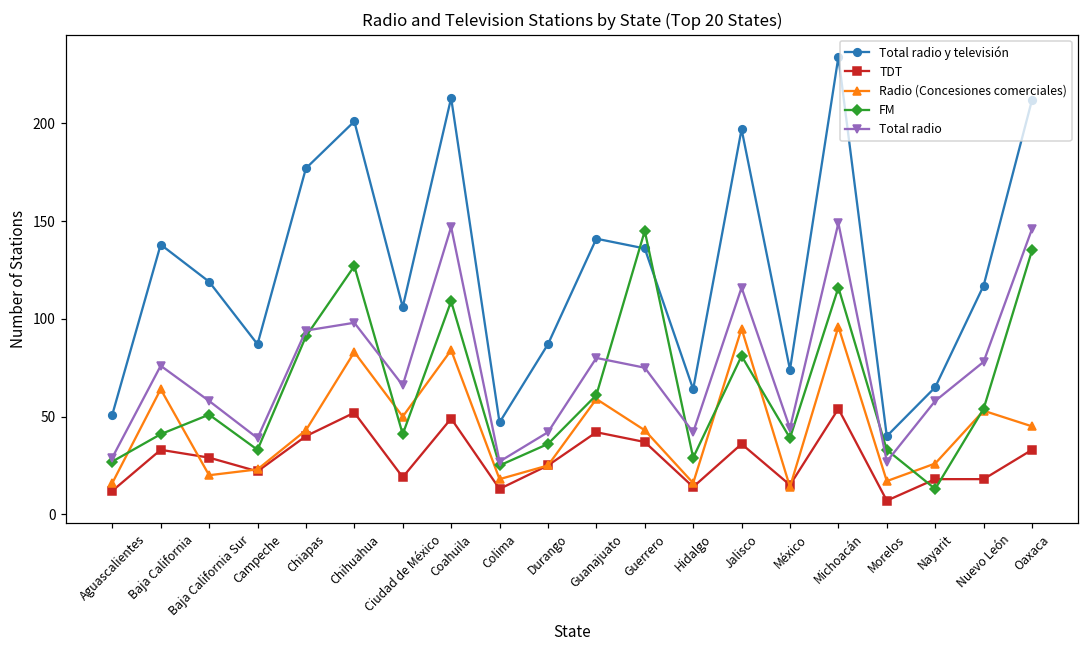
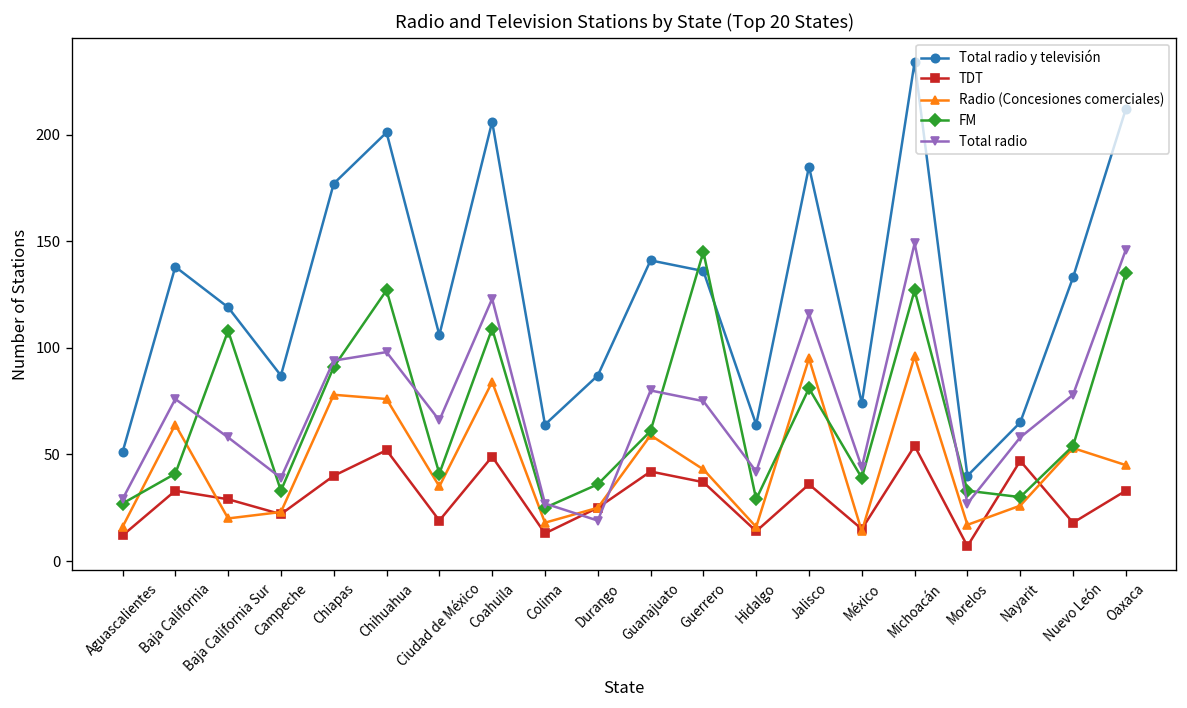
  {
    "Total radio y televisión": {
      "Aguascalientes": 51,
      "Baja California": 138,
      "Baja California Sur": 119,
      "Campeche": 87,
      "Chiapas": 177,
      "Chihuahua": 201,
      "Ciudad de México": 106,
-     "Coahuila": 213,
-     "Colima": 47,
+     "Coahuila": 206,
+     "Colima": 64,
      "Durango": 87,
      "Guanajuato": 141,
      "Guerrero": 136,
      "Hidalgo": 64,
-     "Jalisco": 197,
+     "Jalisco": 185,
      "México": 74,
      "Michoacán": 234,
      "Morelos": 40,
      "Nayarit": 65,
-     "Nuevo León": 117
+     "Nuevo León": 133
    },
    "TDT": {
      "Aguascalientes": 12,
      "Baja California": 33,
      "Baja California Sur": 29,
      "Chiapas": 40,
      "Chihuahua": 52,
      "Ciudad de México": 19,
      "Coahuila": 49,
      "Colima": 13,
      "Guanajuato": 42,
      "Guerrero": 37,
      "Hidalgo": 14,
      "Jalisco": 36,
      "Michoacán": 54,
      "Morelos": 7,
-     "Nayarit": 18,
+     "Nayarit": 47,
      "Nuevo León": 18,
      "Oaxaca": 33
    },
    "Radio (Concesiones comerciales)": {
      "Aguascalientes": 16,
      "Baja California": 64,
      "Baja California Sur": 20,
-     "Chiapas": 43,
-     "Chihuahua": 83,
-     "Ciudad de México": 50,
+     "Chiapas": 78,
+     "Chihuahua": 76,
+     "Ciudad de México": 35,
      "Coahuila": 84,
      "Colima": 18,
      "Guanajuato": 59,
      "Guerrero": 43,
      "Hidalgo": 16,
      "Jalisco": 95,
      "Michoacán": 96,
      "Morelos": 17,
      "Nayarit": 26,
      "Oaxaca": 45
    },
    "FM": {
      "Aguascalientes": 27,
      "Baja California": 41,
-     "Baja California Sur": 51,
+     "Baja California Sur": 108,
      "Campeche": 33,
      "Chiapas": 91,
      "Chihuahua": 127,
      "Ciudad de México": 41,
      "Coahuila": 109,
      "Colima": 25,
      "Durango": 36,
      "Guanajuato": 61,
      "Guerrero": 145,
      "Hidalgo": 29,
      "Jalisco": 81,
      "México": 39,
-     "Michoacán": 116,
+     "Michoacán": 127,
      "Morelos": 33,
-     "Nayarit": 13,
+     "Nayarit": 30,
      "Oaxaca": 135
    },
    "Total radio": {
      "Aguascalientes": 29,
      "Baja California": 76,
      "Baja California Sur": 58,
      "Campeche": 39,
      "Chiapas": 94,
      "Chihuahua": 98,
      "Ciudad de México": 66,
-     "Coahuila": 147,
+     "Coahuila": 123,
      "Colima": 27,
-     "Durango": 42,
+     "Durango": 19,
      "Guanajuato": 80,
      "Guerrero": 75,
      "Hidalgo": 42,
      "Jalisco": 116,
      "México": 44,
      "Michoacán": 149,
      "Morelos": 27,
      "Nayarit": 58,
      "Nuevo León": 78,
      "Oaxaca": 146
    }
  }
